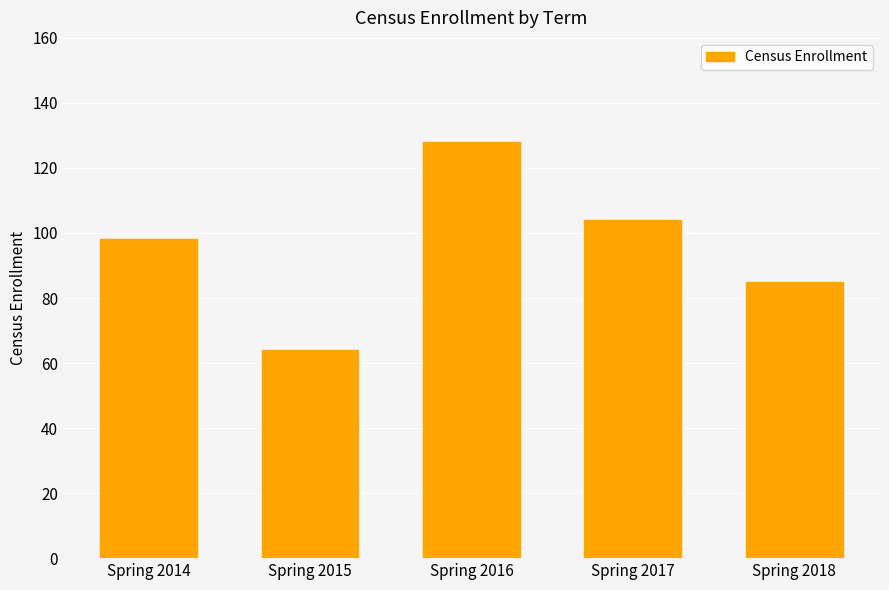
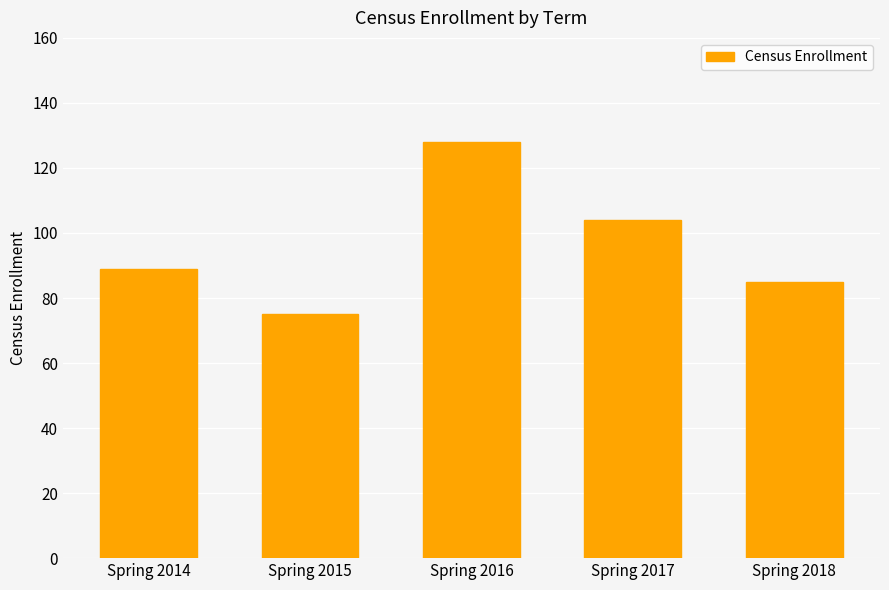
  {
-   "Spring 2014": 98,
-   "Spring 2015": 64,
+   "Spring 2014": 89,
+   "Spring 2015": 75,
    "Spring 2016": 128,
    "Spring 2017": 104,
    "Spring 2018": 85
  }
